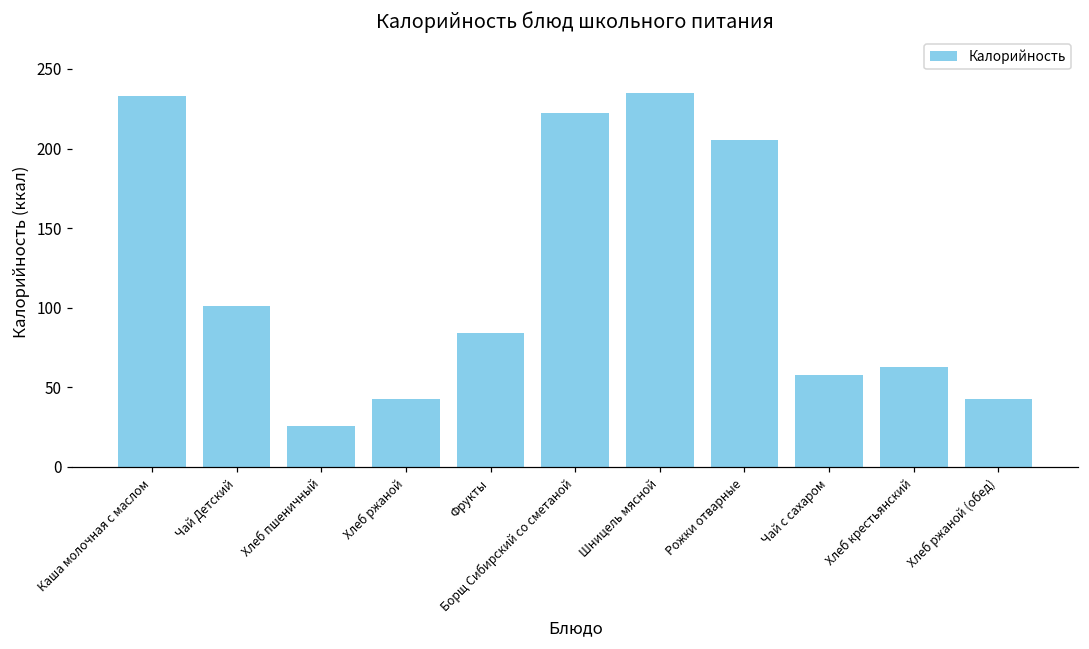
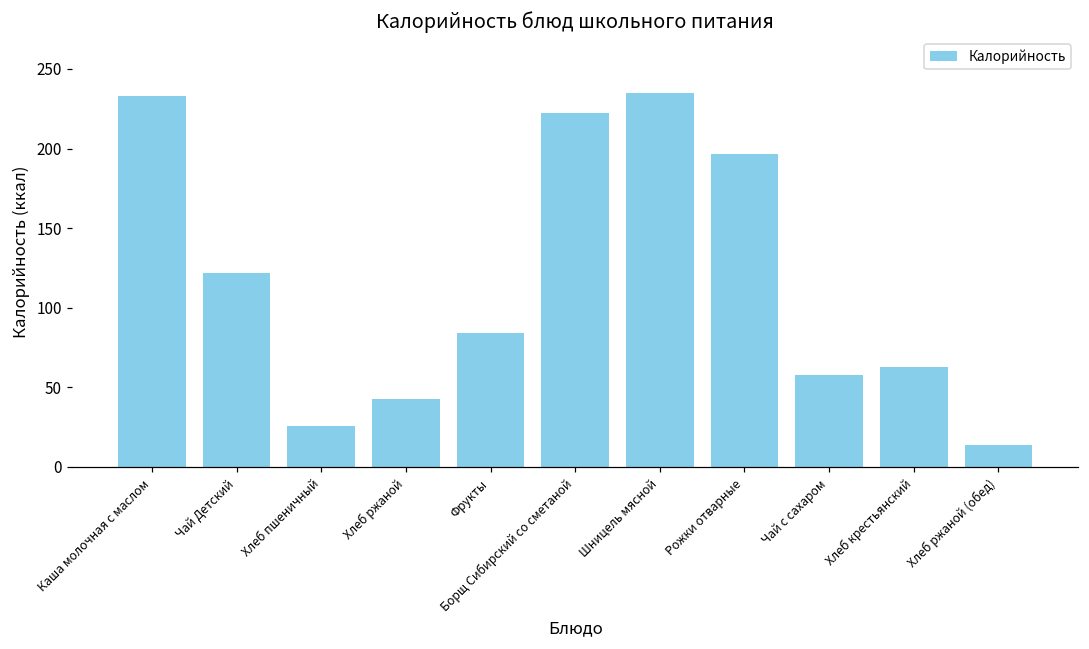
  {
    "Каша молочная с маслом": 233,
-   "Чай Детский": 101,
+   "Чай Детский": 122,
    "Хлеб пшеничный": 26,
    "Хлеб ржаной": 42,
    "Фрукты": 84,
    "Борщ Сибирский со сметаной": 222,
    "Шницель мясной": 235,
-   "Рожки отварные": 206,
+   "Рожки отварные": 197,
    "Чай с сахаром": 58,
    "Хлеб крестьянский": 63,
-   "Хлеб ржаной (обед)": 42
+   "Хлеб ржаной (обед)": 14
  }
